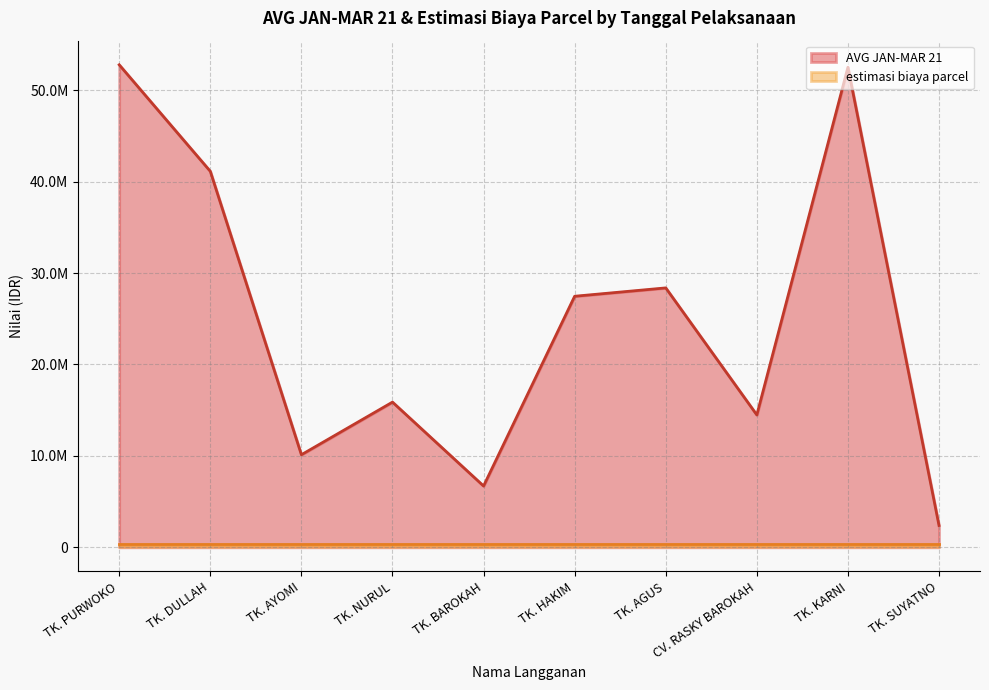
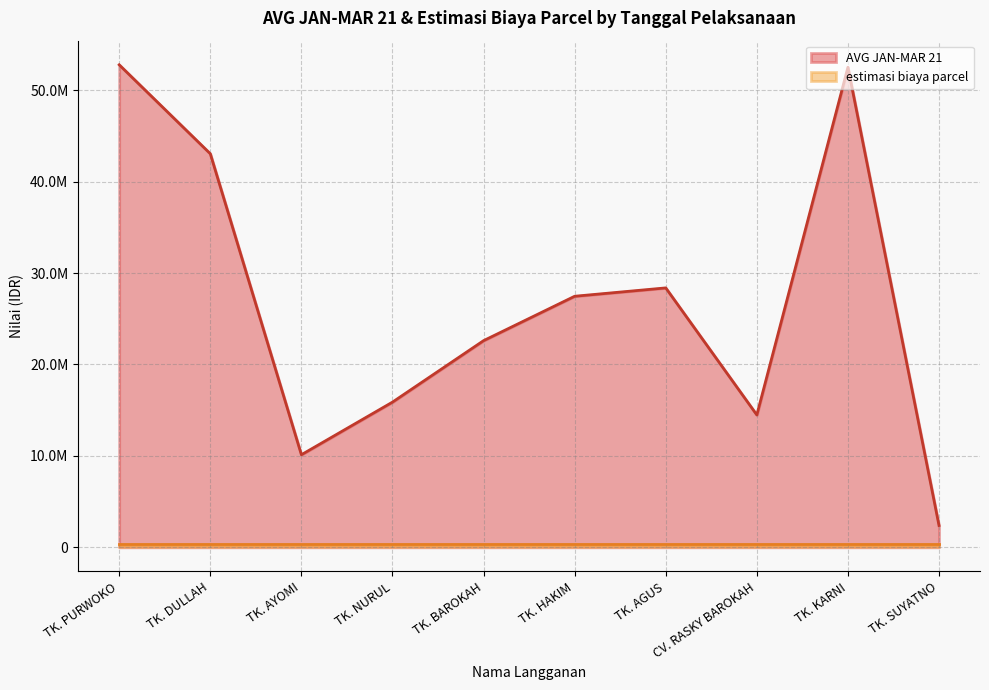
  {
    "AVG JAN-MAR 21": {
      "TK. PURWOKO": 53000000,
-     "TK. DULLAH": 41000000,
+     "TK. DULLAH": 43000000,
      "TK. AYOMI": 10000000,
      "TK. NURUL": 16000000,
-     "TK. BAROKAH": 7000000,
+     "TK. BAROKAH": 23000000,
      "TK. HAKIM": 27000000,
      "TK. AGUS": 28000000,
      "CV. RASKY BAROKAH": 14000000,
      "TK. SUYATNO": 2000000
    },
    "estimasi biaya parcel": {
      "TK. PURWOKO": 0,
      "TK. DULLAH": 0,
      "TK. AYOMI": 0,
      "TK. NURUL": 0,
      "TK. BAROKAH": 0,
      "TK. HAKIM": 0,
      "TK. AGUS": 0,
      "CV. RASKY BAROKAH": 0,
      "TK. KARNI": 0,
      "TK. SUYATNO": 0
    }
  }
